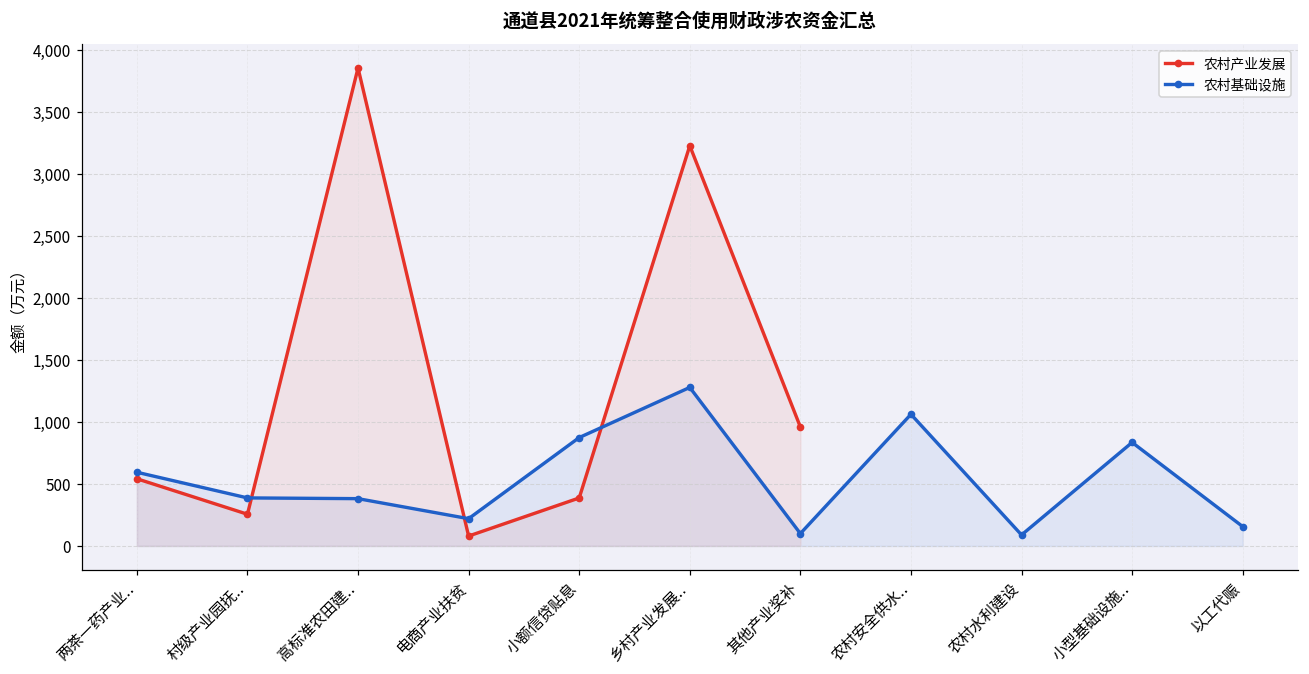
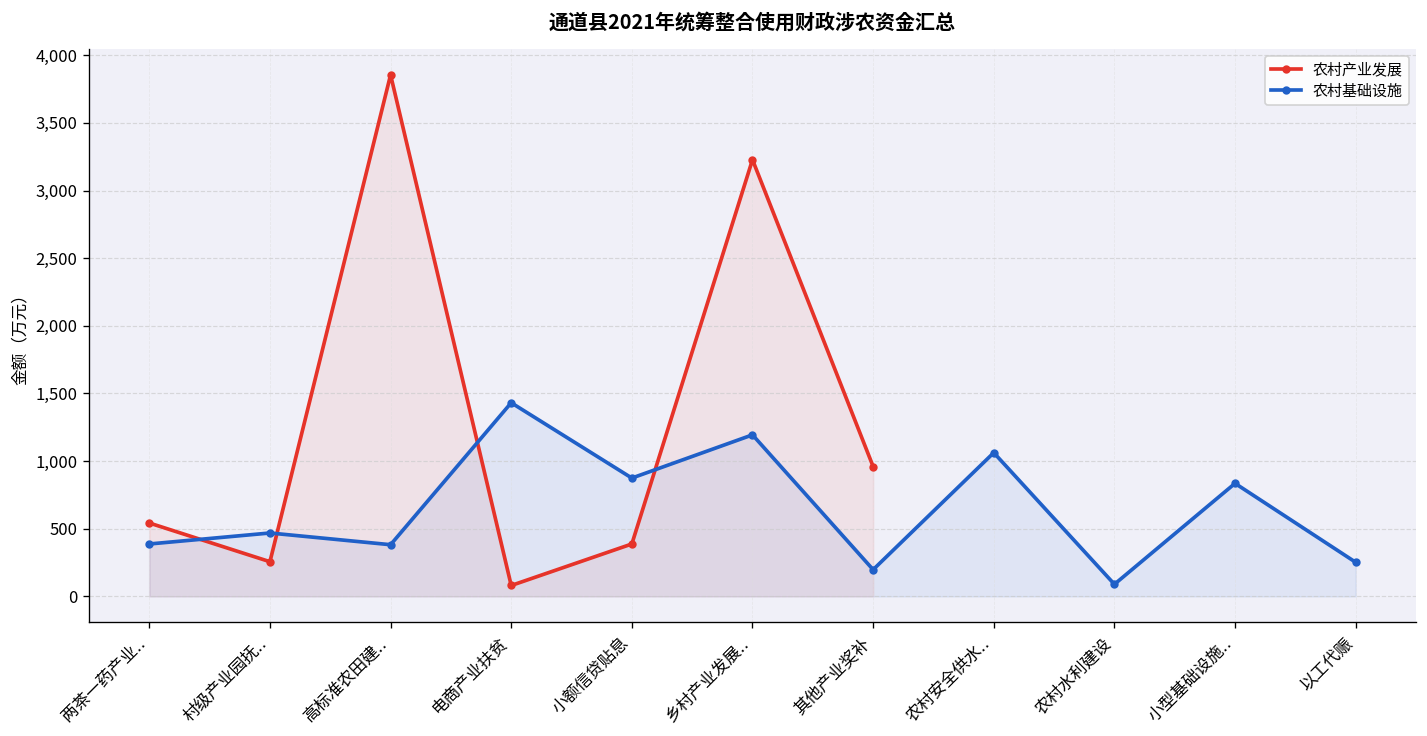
  {
    "农村产业发展": {
      "两茶一药产业..": "540",
      "村级产业园抚..": "260",
      "高标准农田建..": "3,860",
      "电商产业扶贫": "80",
      "小额信贷贴息": "390",
      "乡村产业发展..": "3,230",
      "其他产业奖补": "960"
    },
    "农村基础设施": {
-     "两茶一药产业..": "590",
-     "村级产业园抚..": "390",
+     "两茶一药产业..": "390",
+     "村级产业园抚..": "470",
      "高标准农田建..": "380",
-     "电商产业扶贫": "220",
+     "电商产业扶贫": "1,430",
      "小额信贷贴息": "870",
-     "乡村产业发展..": "1,280",
-     "其他产业奖补": "100",
+     "乡村产业发展..": "1,190",
+     "其他产业奖补": "200",
      "农村安全供水..": "1,060",
      "农村水利建设": "90",
      "小型基础设施..": "840",
-     "以工代赈": "160"
+     "以工代赈": "250"
    }
  }
